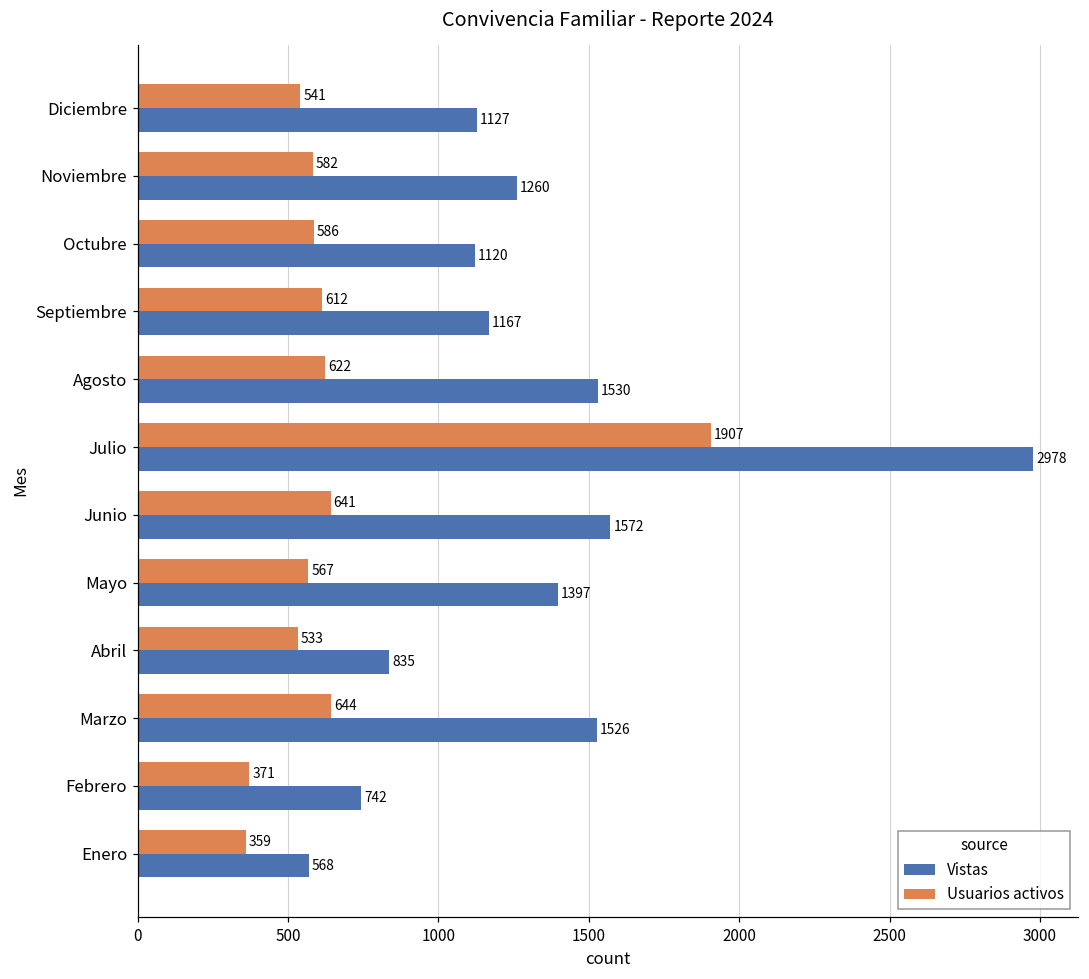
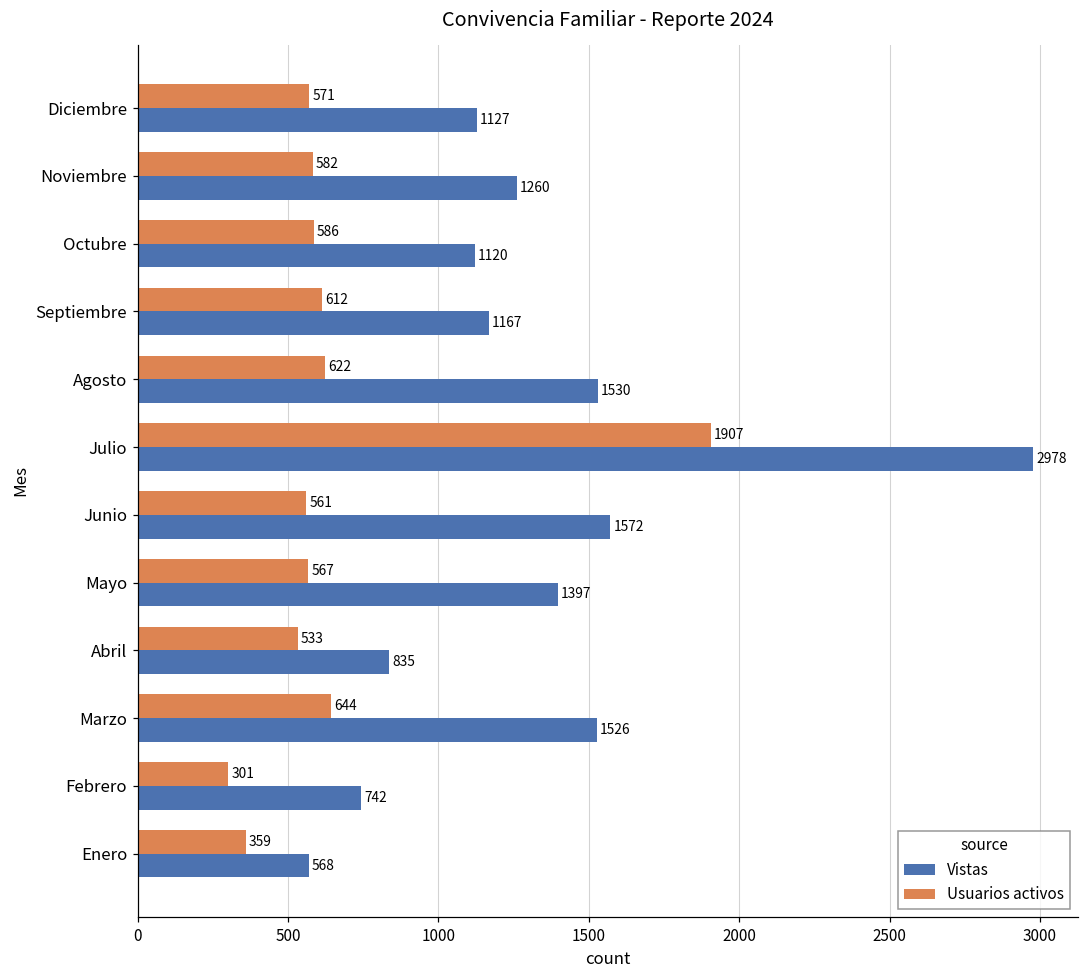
  {
    "Vistas": {
      "Diciembre": 1127,
      "Noviembre": 1260,
      "Octubre": 1120,
      "Septiembre": 1167,
      "Agosto": 1530,
      "Julio": 2978,
      "Junio": 1572,
      "Mayo": 1397,
      "Abril": 835,
      "Marzo": 1526,
      "Febrero": 742,
      "Enero": 568
    },
    "Usuarios activos": {
-     "Diciembre": 541,
+     "Diciembre": 571,
      "Noviembre": 582,
      "Octubre": 586,
      "Septiembre": 612,
      "Agosto": 622,
      "Julio": 1907,
-     "Junio": 641,
+     "Junio": 561,
      "Mayo": 567,
      "Abril": 533,
      "Marzo": 644,
-     "Febrero": 371,
+     "Febrero": 301,
      "Enero": 359
    }
  }
